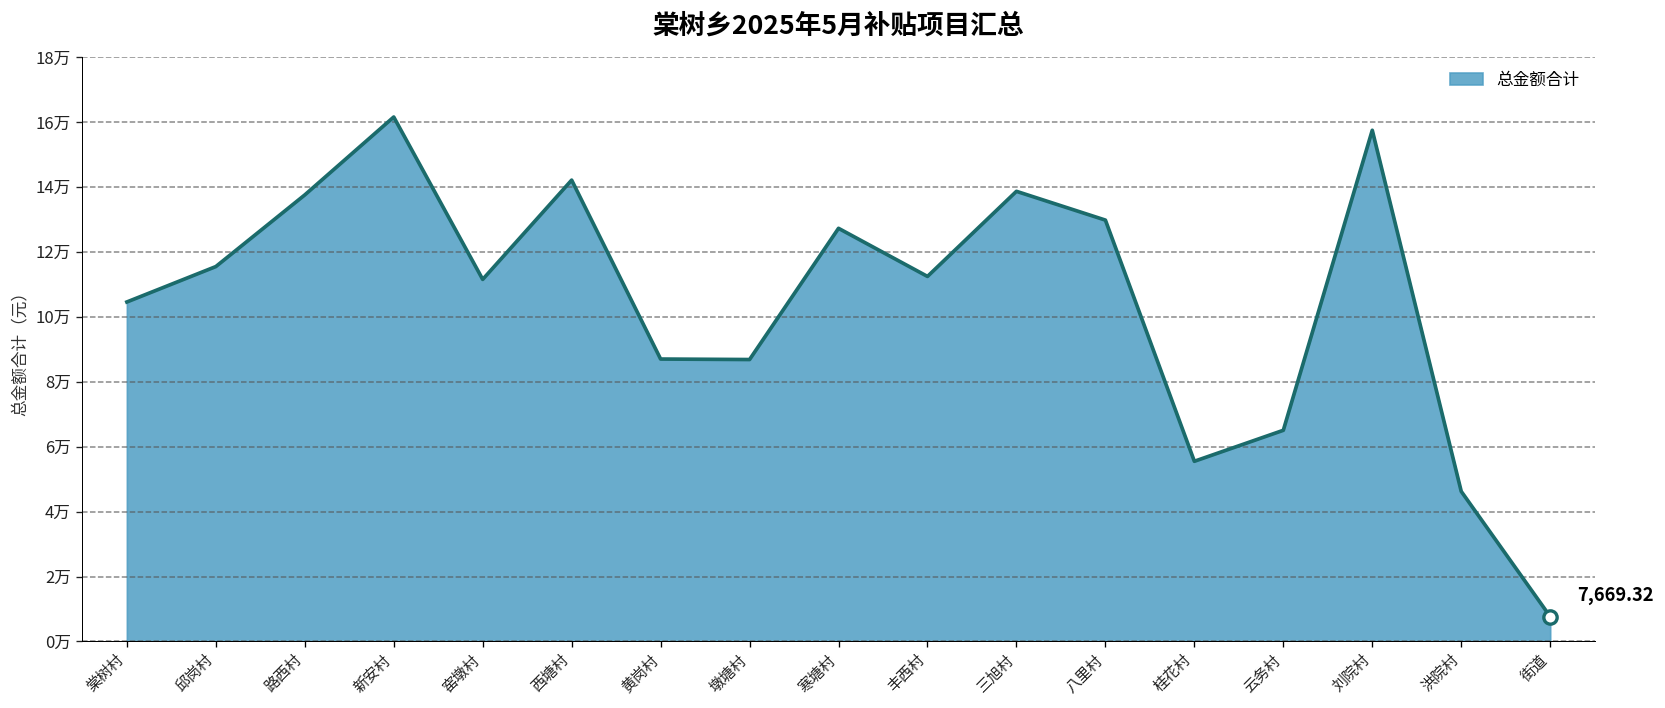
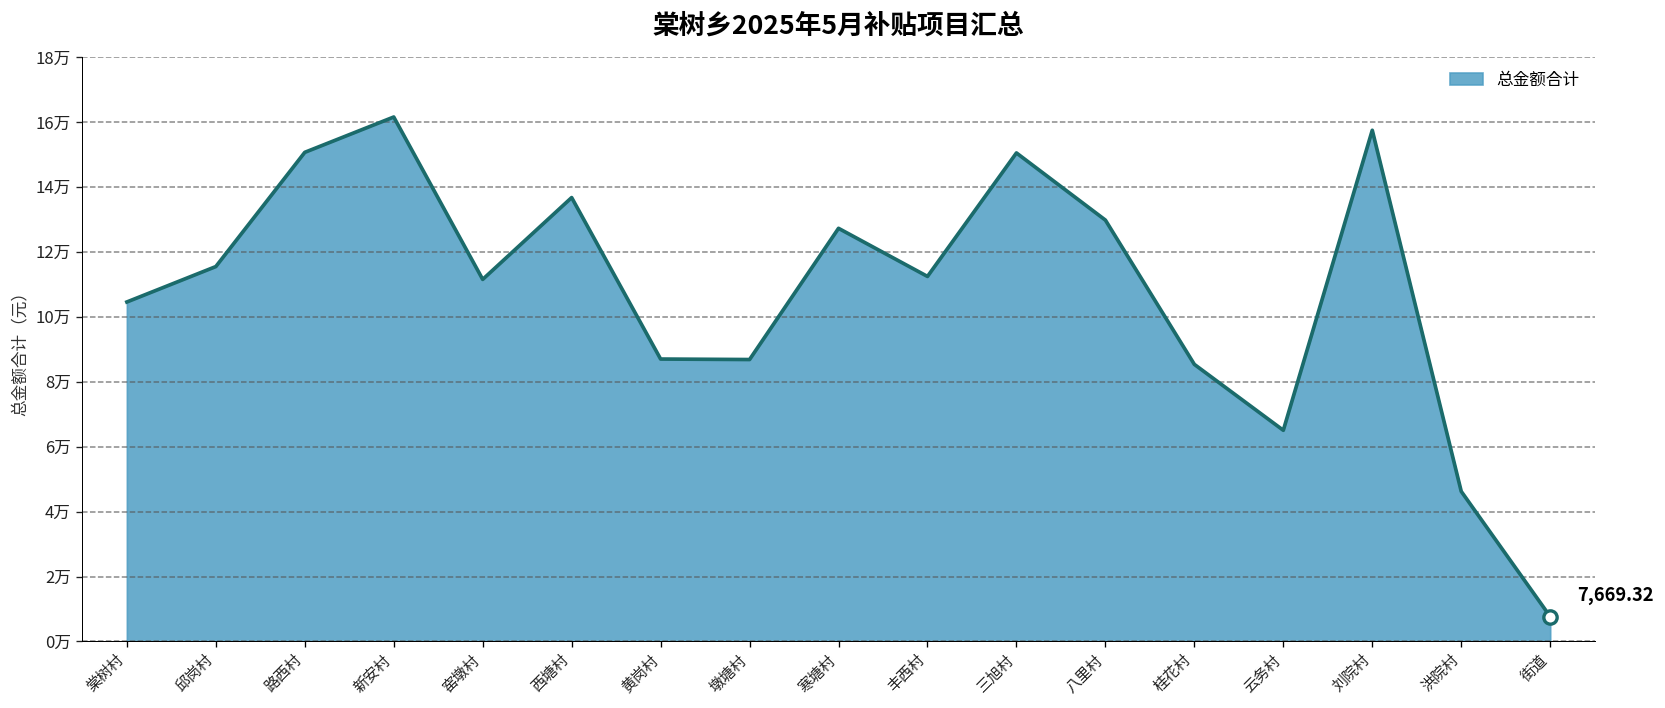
  {
    "总金额合计": {
      "棠树村": "10.5万",
      "邱岗村": "11.5万",
-     "路西村": "13.8万",
+     "路西村": "15.1万",
      "新安村": "16.2万",
      "窑墩村": "11.1万",
-     "西塘村": "14.2万",
+     "西塘村": "13.7万",
      "黄岗村": "8.7万",
      "墩塘村": "8.7万",
      "寒塘村": "12.7万",
      "丰西村": "11.2万",
-     "三旭村": "13.9万",
+     "三旭村": "15.0万",
      "八里村": "13.0万",
-     "桂花村": "5.5万",
+     "桂花村": "8.5万",
      "云务村": "6.5万",
      "刘院村": "15.7万",
      "洪院村": "4.6万"
    }
  }
